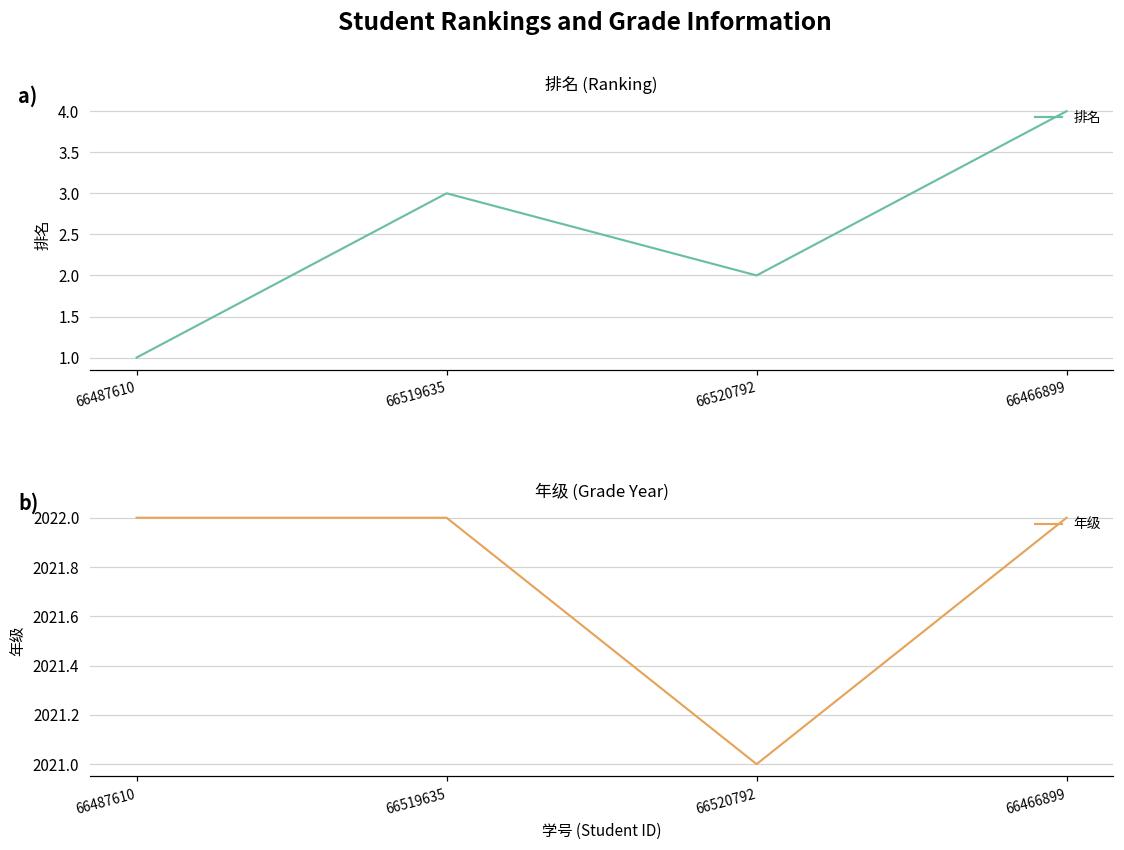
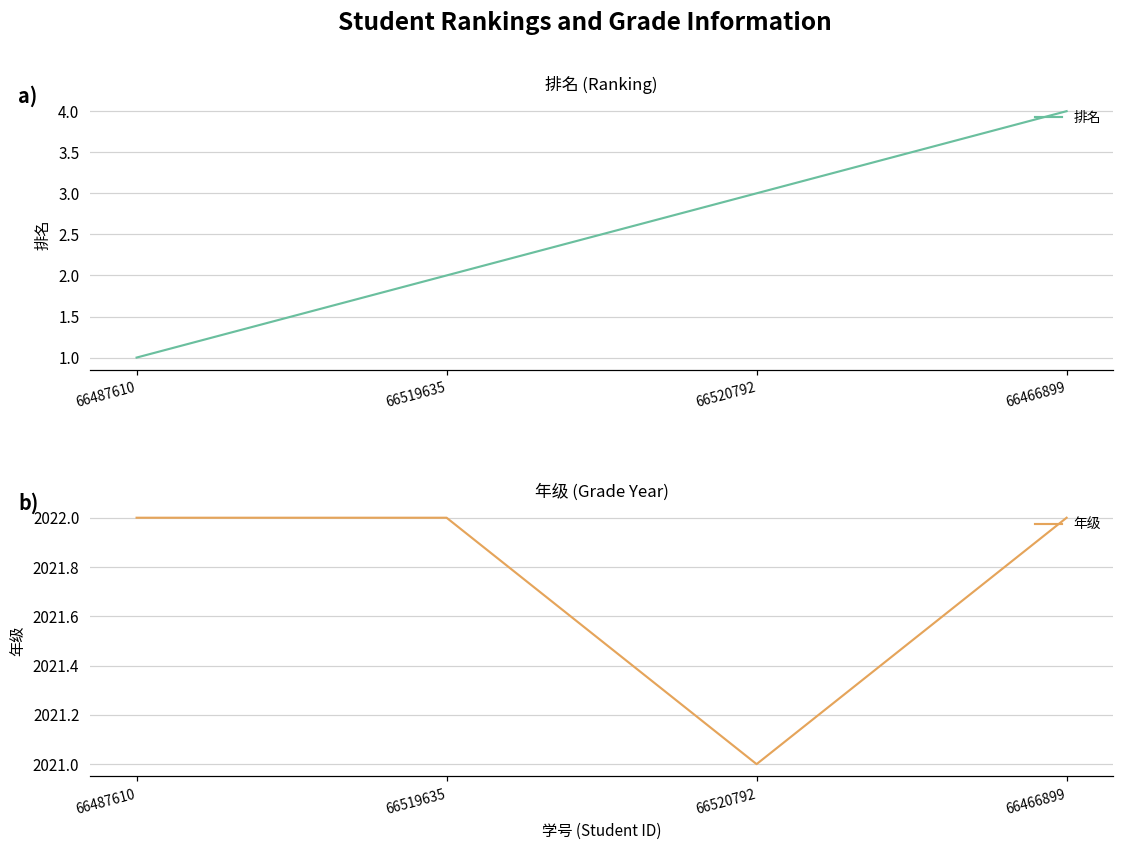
  {
    "排名 (Ranking)": {
      "66487610": 1,
-     "66519635": 3,
-     "66520792": 2,
+     "66519635": 2,
+     "66520792": 3,
      "66466899": 4
    },
    "年级 (Grade Year)": {
      "66487610": 2022.00,
      "66519635": 2022.00,
      "66520792": 2021.00,
      "66466899": 2022.00
    }
  }
